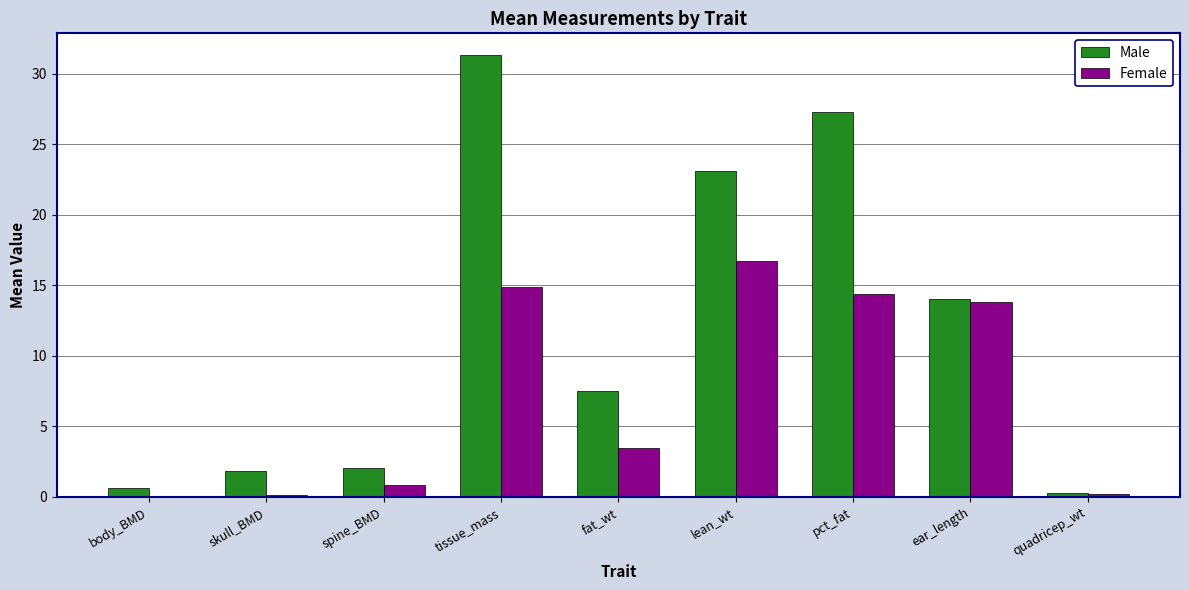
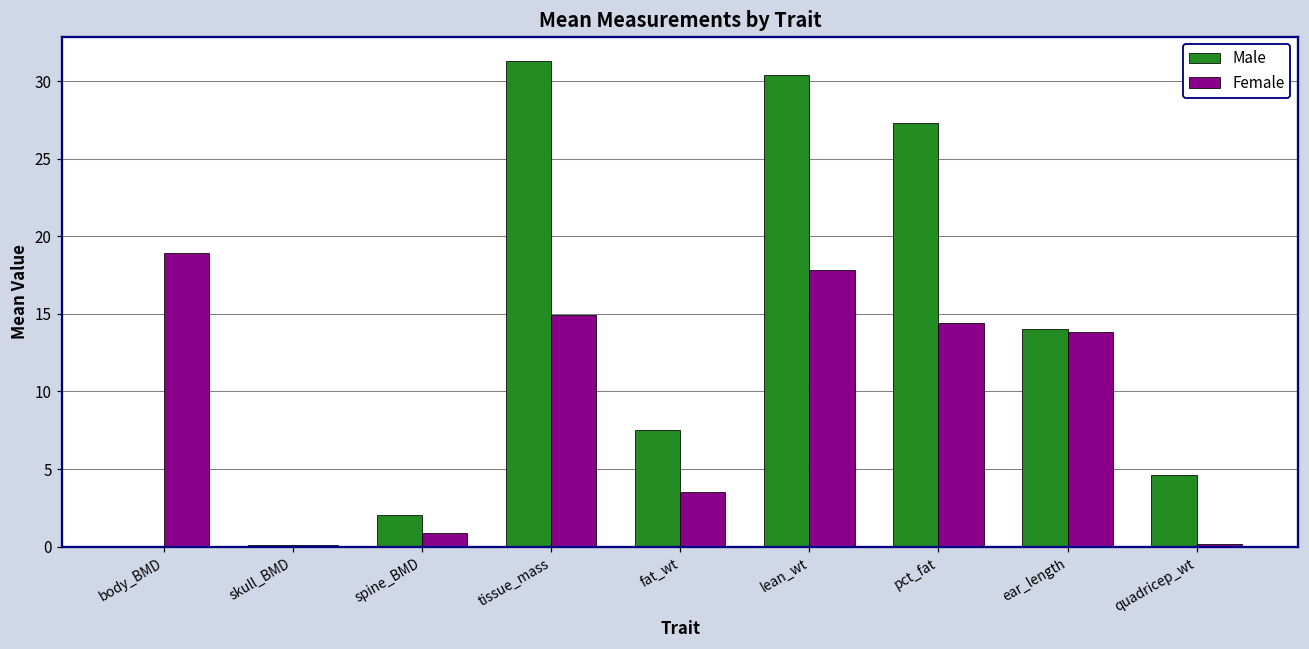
  {
    "Male": {
-     "body_BMD": 0.6,
-     "skull_BMD": 1.8,
+     "body_BMD": 0.1,
+     "skull_BMD": 0.1,
      "spine_BMD": 2.0,
      "tissue_mass": 31.3,
      "fat_wt": 7.5,
-     "lean_wt": 23.1,
+     "lean_wt": 30.4,
      "pct_fat": 27.3,
      "ear_length": 14.0,
-     "quadricep_wt": 0.2
+     "quadricep_wt": 4.6
    },
    "Female": {
-     "body_BMD": 0.1,
+     "body_BMD": 18.9,
      "spine_BMD": 0.8,
      "tissue_mass": 14.9,
      "fat_wt": 3.5,
-     "lean_wt": 16.7,
+     "lean_wt": 17.8,
      "pct_fat": 14.4,
      "ear_length": 13.8,
      "quadricep_wt": 0.2
    }
  }
